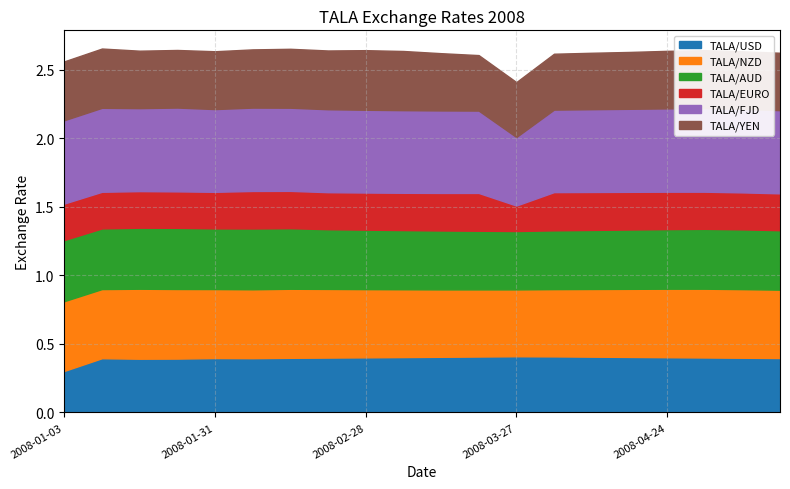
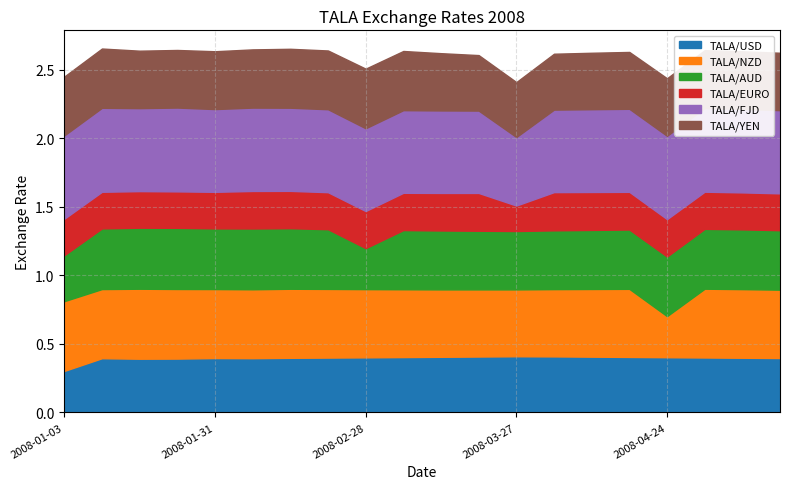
  {
    "TALA/NZD": {
-     "2008-04-24": 0.5
+     "2008-04-24": 0.3
    },
    "TALA/AUD": {
-     "2008-01-03": 0.45,
-     "2008-02-28": 0.43
+     "2008-01-03": 0.34,
+     "2008-02-28": 0.30
    },
    "TALA/YEN": {
      "2008-01-03": 0.43,
      "2008-01-31": 0.42,
      "2008-02-28": 0.44,
      "2008-03-27": 0.40,
      "2008-04-24": 0.42
    }
  }
